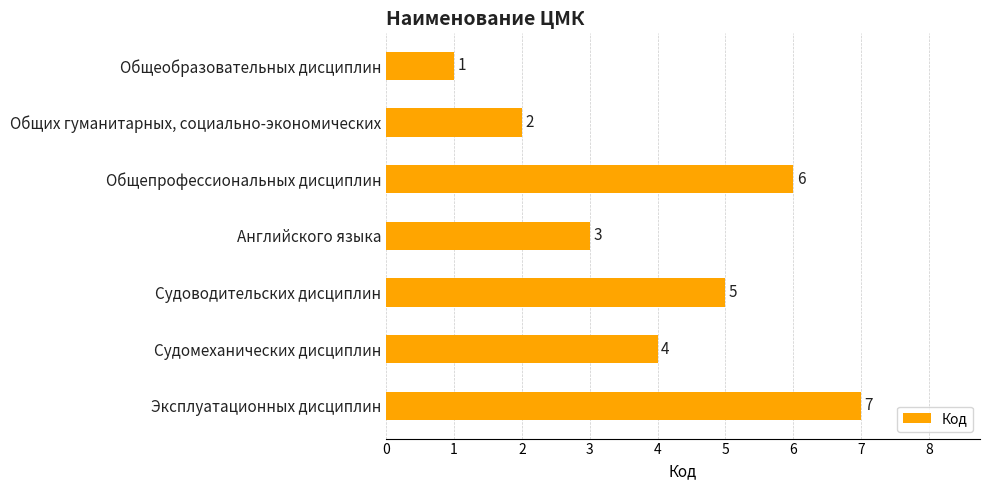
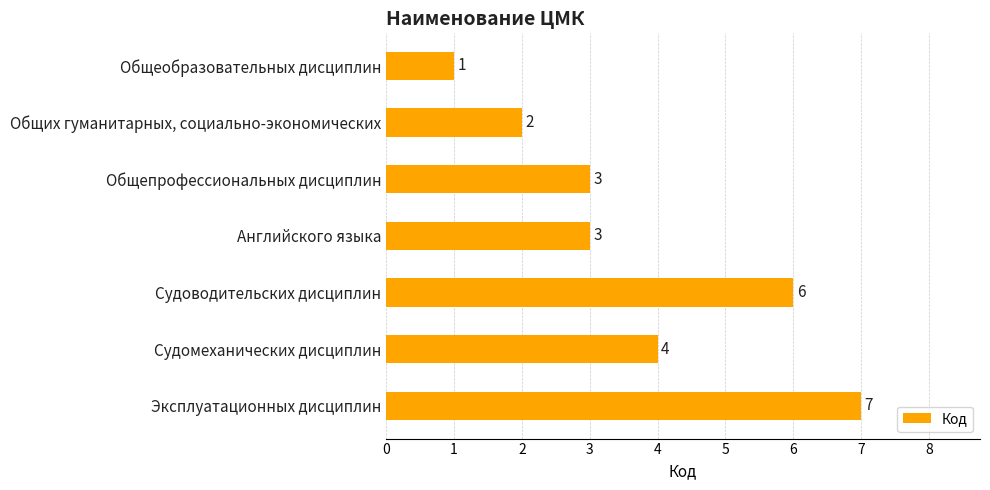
  {
    "Общеобразовательных дисциплин": 1,
    "Общих гуманитарных, социально-экономических": 2,
-   "Общепрофессиональных дисциплин": 6,
+   "Общепрофессиональных дисциплин": 3,
    "Английского языка": 3,
-   "Судоводительских дисциплин": 5,
+   "Судоводительских дисциплин": 6,
    "Судомеханических дисциплин": 4,
    "Эксплуатационных дисциплин": 7
  }
